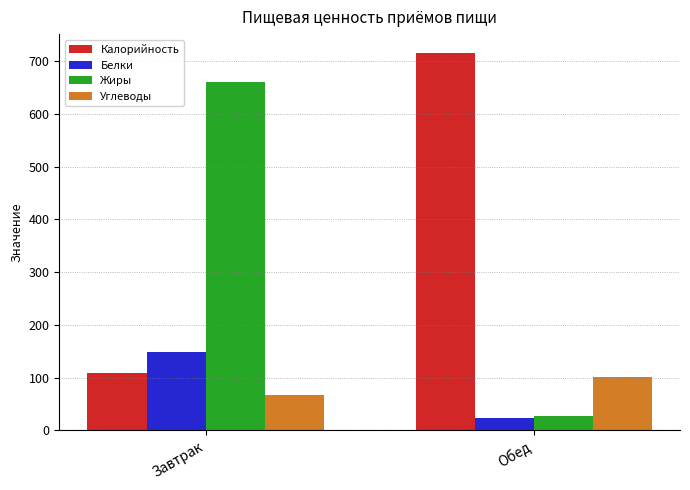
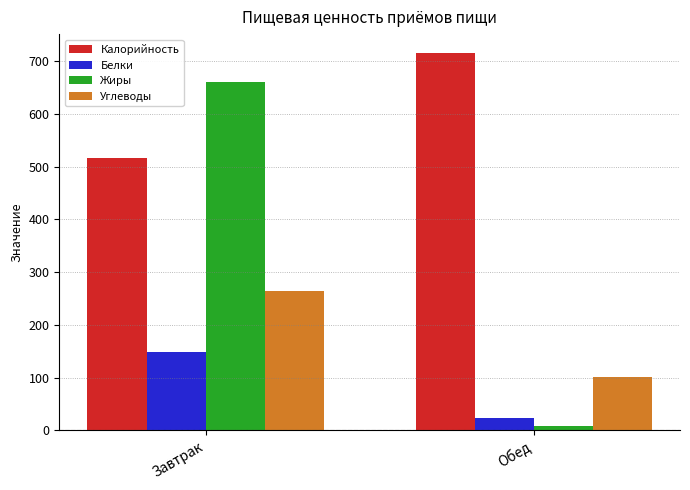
  {
    "Калорийность": {
-     "Завтрак": 110,
+     "Завтрак": 520,
      "Обед": 720
    },
    "Белки": {
      "Завтрак": 150,
      "Обед": 20
    },
    "Жиры": {
      "Завтрак": 660,
-     "Обед": 30
+     "Обед": 10
    },
    "Углеводы": {
-     "Завтрак": 70,
+     "Завтрак": 260,
      "Обед": 100
    }
  }
